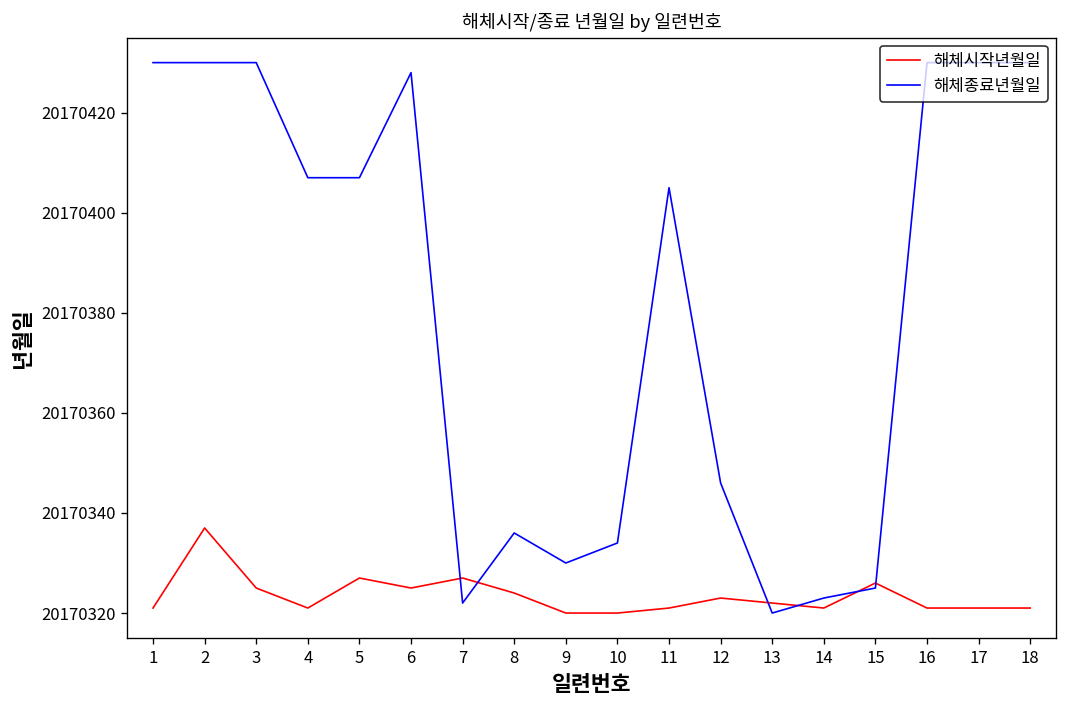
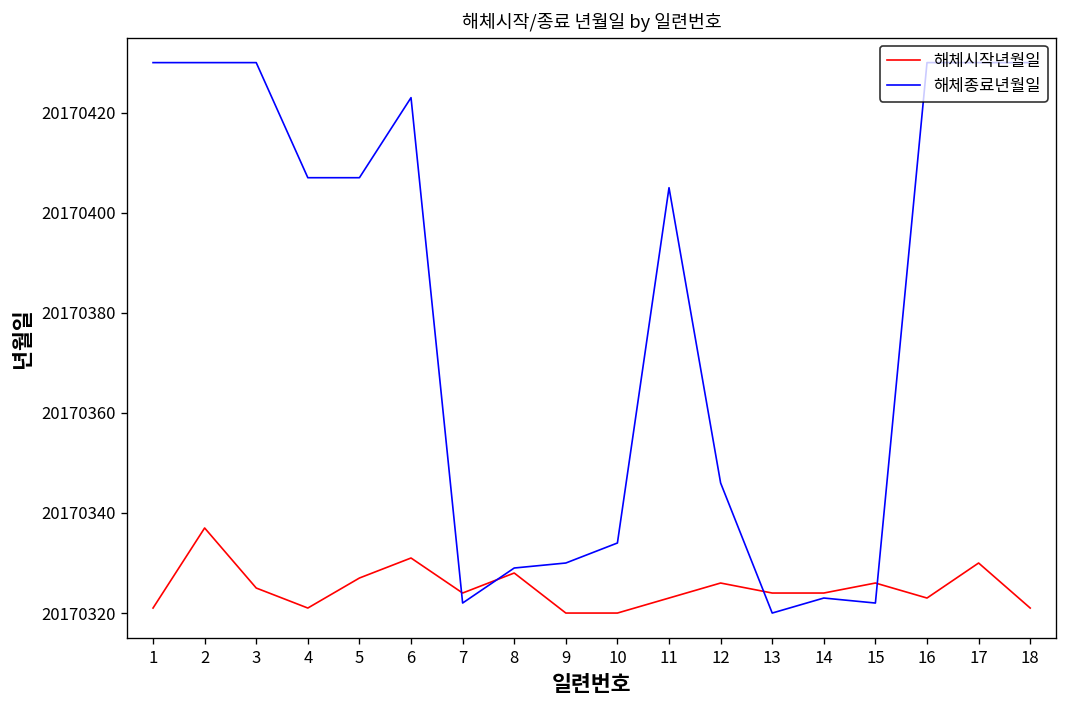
  {
    "해체시작년월일": {
      "1": 20170321,
      "2": 20170337,
      "3": 20170325,
      "4": 20170321,
      "5": 20170327,
-     "6": 20170325,
-     "7": 20170327,
-     "8": 20170324,
+     "6": 20170331,
+     "7": 20170324,
+     "8": 20170328,
      "9": 20170320,
      "10": 20170320,
-     "11": 20170321,
-     "12": 20170323,
-     "13": 20170322,
-     "14": 20170321,
+     "11": 20170323,
+     "12": 20170326,
+     "13": 20170324,
+     "14": 20170324,
      "15": 20170326,
-     "16": 20170321,
-     "17": 20170321,
+     "16": 20170323,
+     "17": 20170330,
      "18": 20170321
    },
    "해체종료년월일": {
      "1": 20170430,
      "2": 20170430,
      "3": 20170430,
      "4": 20170407,
      "5": 20170407,
-     "6": 20170428,
+     "6": 20170423,
      "7": 20170322,
-     "8": 20170336,
+     "8": 20170329,
      "9": 20170330,
      "10": 20170334,
      "11": 20170405,
      "12": 20170346,
      "13": 20170320,
      "14": 20170323,
-     "15": 20170325
+     "15": 20170322
    }
  }
